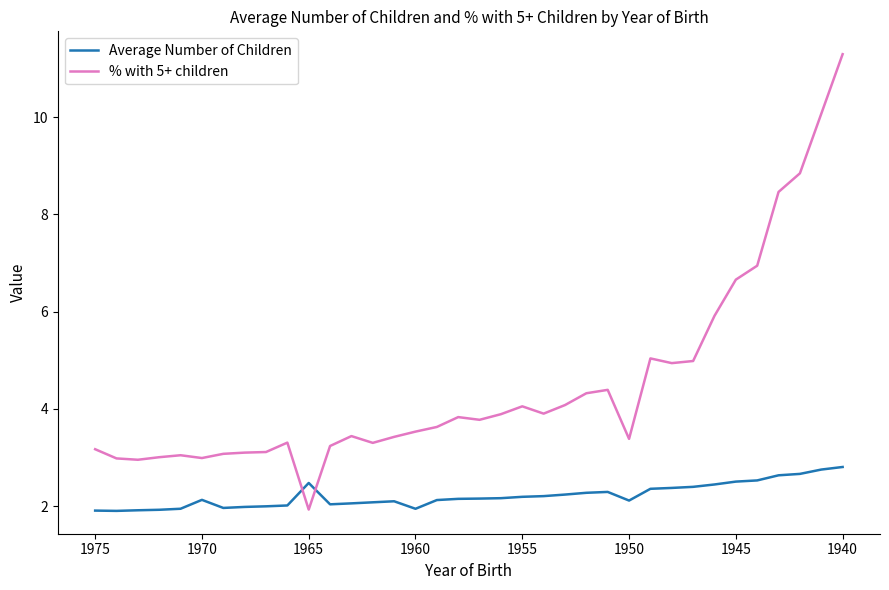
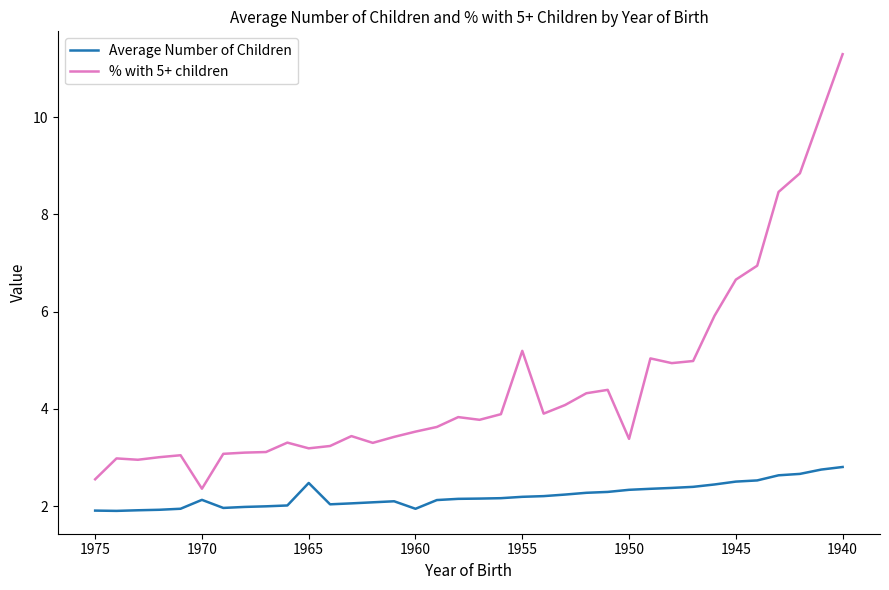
  {
    "Average Number of Children": {
      "1975": 1.9,
      "1970": 2.1,
      "1965": 2.5,
      "1960": 1.9,
      "1955": 2.2,
-     "1950": 2.1,
+     "1950": 2.3,
      "1945": 2.5,
      "1940": 2.8
    },
    "% with 5+ children": {
-     "1975": 3.2,
-     "1970": 3.0,
-     "1965": 1.9,
+     "1975": 2.6,
+     "1970": 2.4,
+     "1965": 3.2,
      "1960": 3.5,
-     "1955": 4.1,
+     "1955": 5.2,
      "1950": 3.4,
      "1945": 6.7,
      "1940": 11.3
    }
  }
